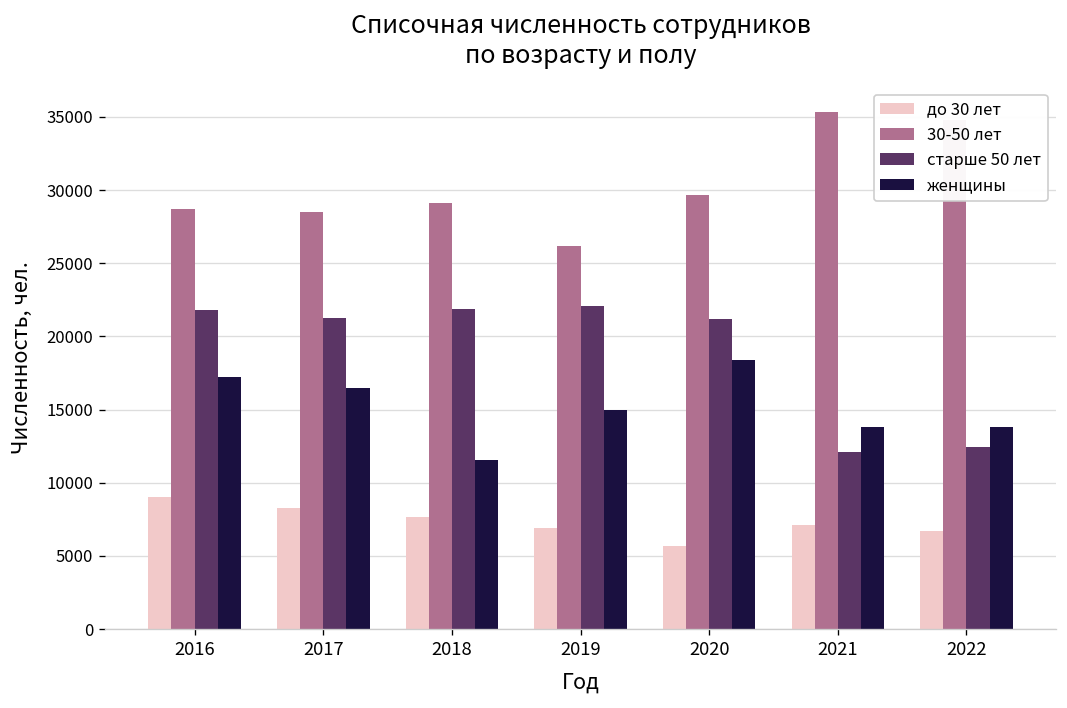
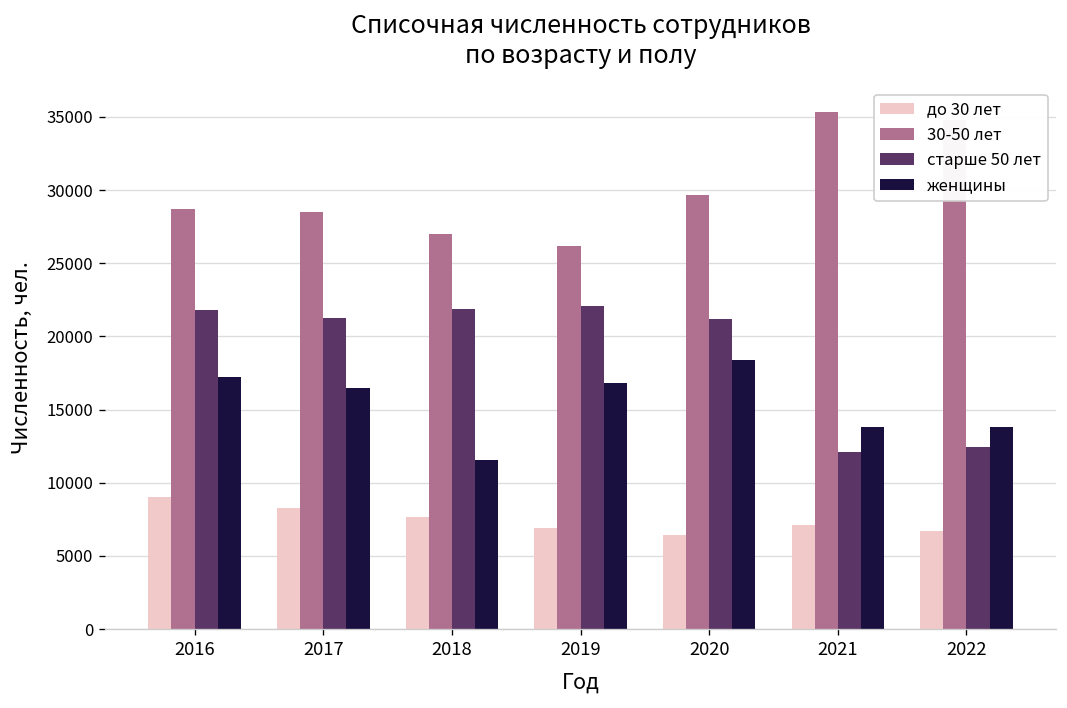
  {
    "до 30 лет": {
      "2016": 9000,
      "2017": 8300,
      "2018": 7700,
      "2019": 6900,
-     "2020": 5600,
+     "2020": 6400,
      "2021": 7100,
      "2022": 6700
    },
    "30-50 лет": {
      "2016": 28700,
      "2017": 28500,
-     "2018": 29100,
+     "2018": 27000,
      "2019": 26200,
      "2020": 29700,
      "2021": 35300
    },
    "старше 50 лет": {
      "2016": 21800,
      "2017": 21200,
      "2018": 21900,
      "2019": 22100,
      "2020": 21200,
      "2021": 12100,
      "2022": 12400
    },
    "женщины": {
      "2016": 17200,
      "2017": 16500,
      "2018": 11500,
-     "2019": 15000,
+     "2019": 16800,
      "2020": 18400,
      "2021": 13800,
      "2022": 13800
    }
  }
